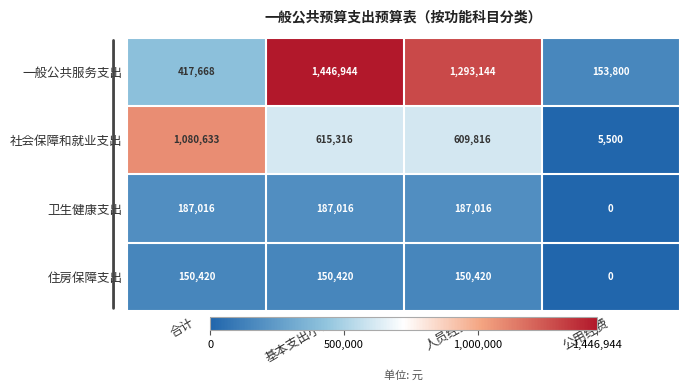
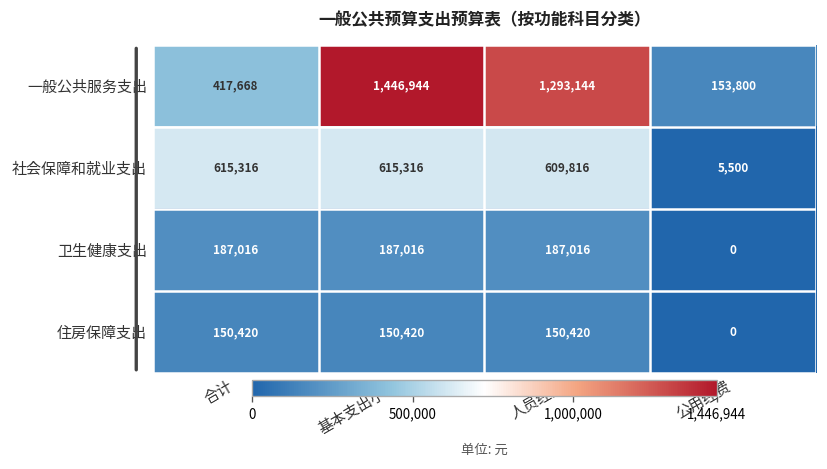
  {
    "一般公共服务支出": {
      "合计": "417,668"
    },
    "社会保障和就业支出": {
-     "合计": "1,080,633"
+     "合计": "615,316"
    },
    "卫生健康支出": {
      "合计": "187,016"
    },
    "住房保障支出": {
      "合计": "150,420"
    }
  }
